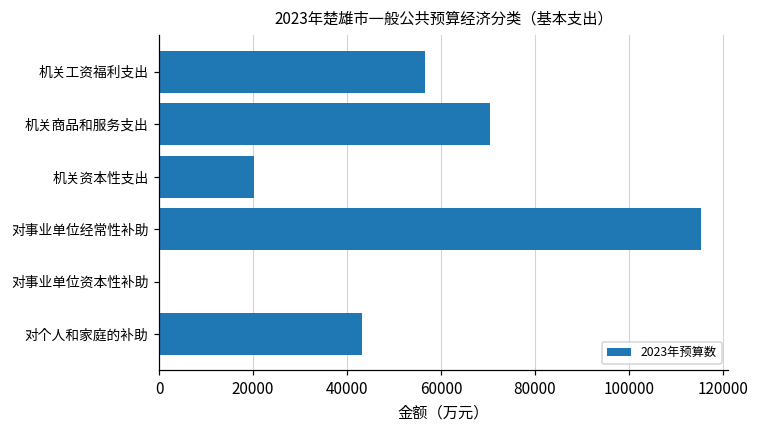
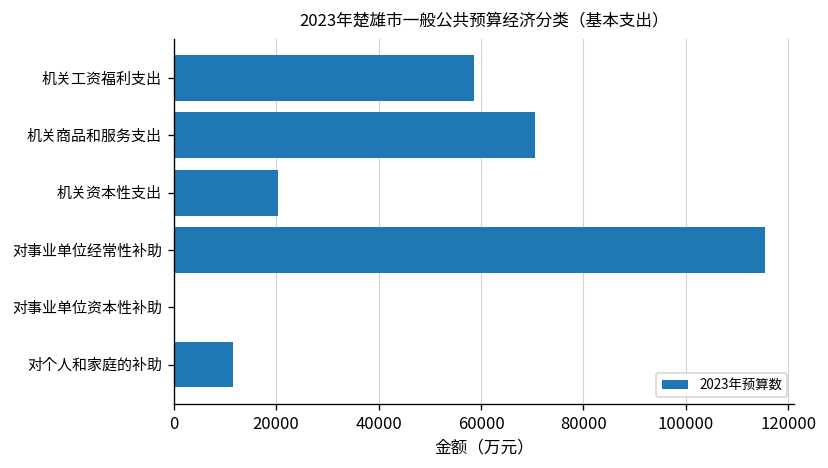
  {
-   "机关工资福利支出": 57000,
+   "机关工资福利支出": 59000,
    "机关商品和服务支出": 71000,
    "机关资本性支出": 20000,
    "对事业单位经常性补助": 115000,
-   "对个人和家庭的补助": 43000
+   "对个人和家庭的补助": 12000
  }
